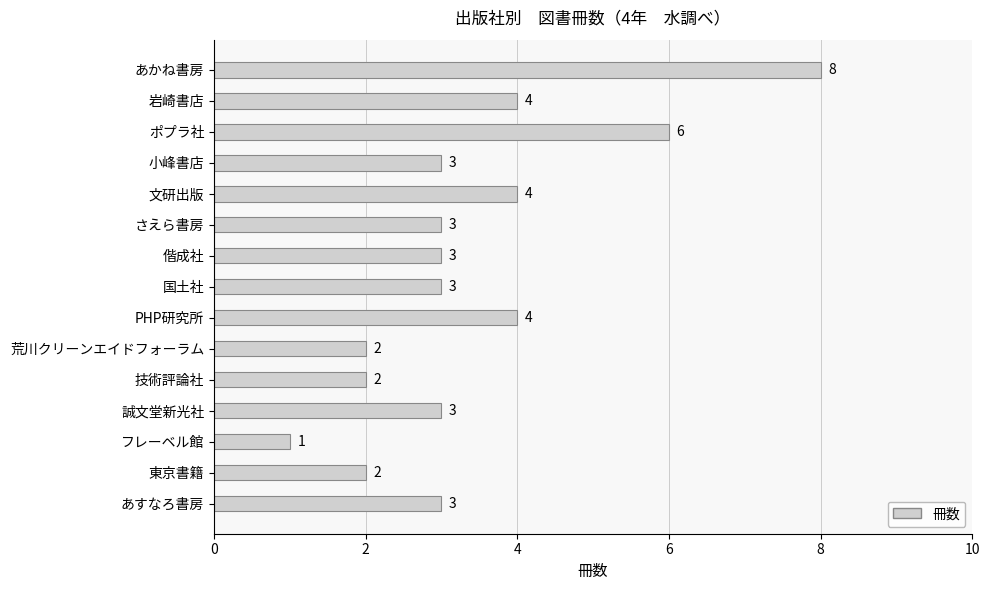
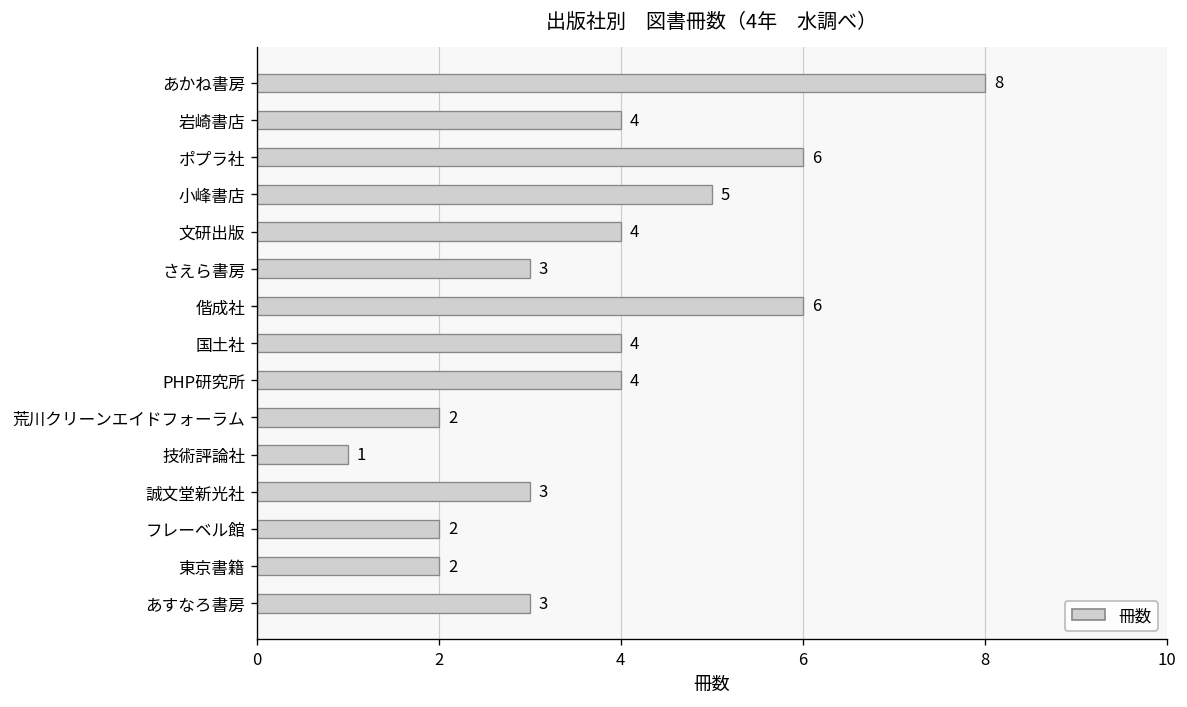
  {
    "あかね書房": 8,
    "岩崎書店": 4,
    "ポプラ社": 6,
-   "小峰書店": 3,
+   "小峰書店": 5,
    "文研出版": 4,
    "さえら書房": 3,
-   "偕成社": 3,
-   "国土社": 3,
+   "偕成社": 6,
+   "国土社": 4,
    "PHP研究所": 4,
    "荒川クリーンエイドフォーラム": 2,
-   "技術評論社": 2,
+   "技術評論社": 1,
    "誠文堂新光社": 3,
-   "フレーベル館": 1,
+   "フレーベル館": 2,
    "東京書籍": 2,
    "あすなろ書房": 3
  }
